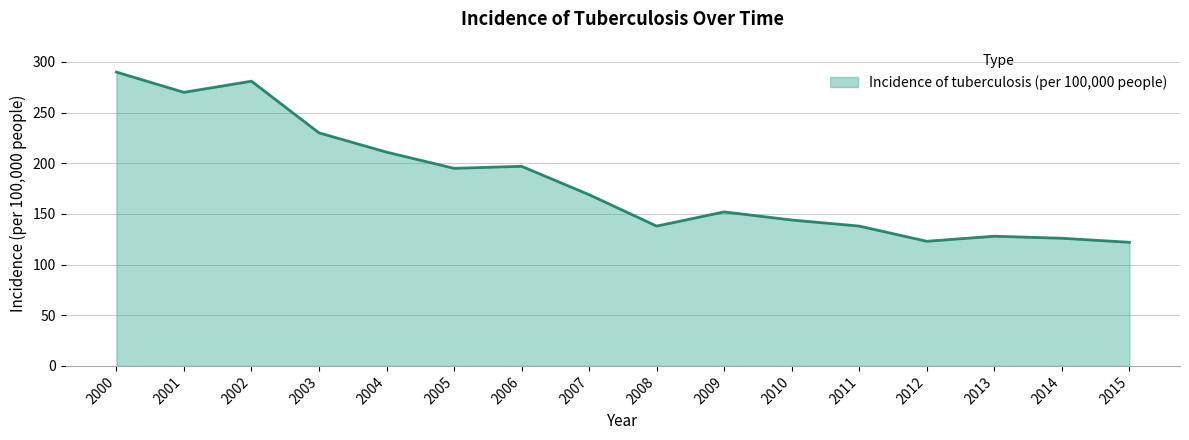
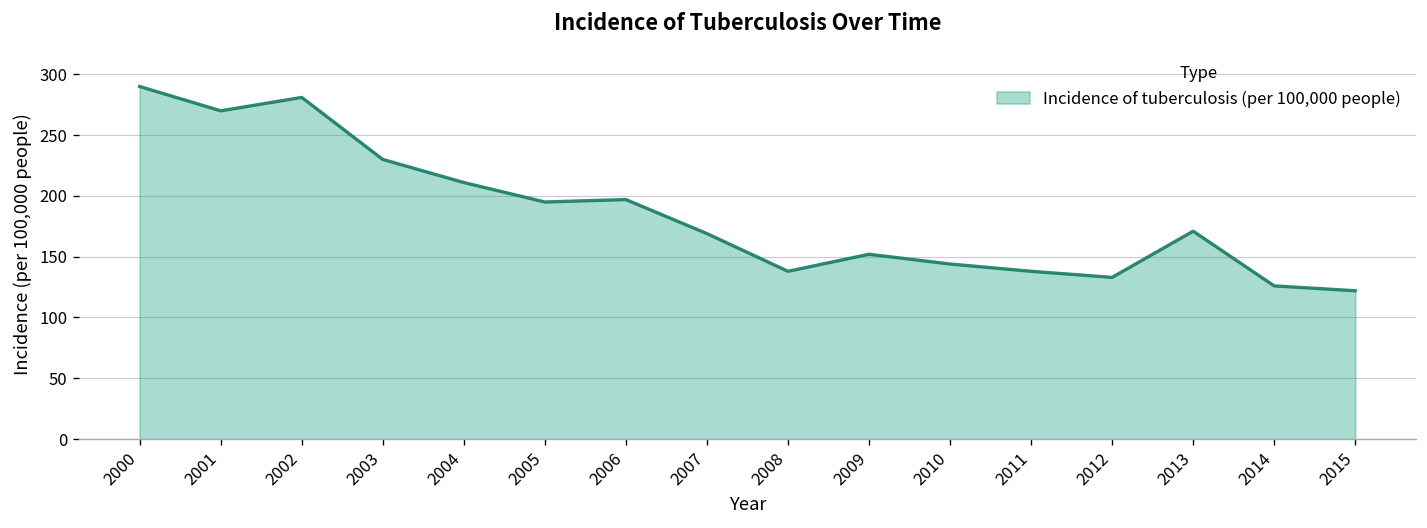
  {
    "2000": 290,
    "2001": 270,
    "2002": 281,
    "2003": 230,
    "2004": 211,
    "2005": 195,
    "2006": 197,
    "2007": 169,
    "2008": 138,
    "2009": 152,
    "2010": 144,
    "2011": 138,
-   "2012": 123,
-   "2013": 128,
+   "2012": 133,
+   "2013": 171,
    "2014": 126,
    "2015": 122
  }
